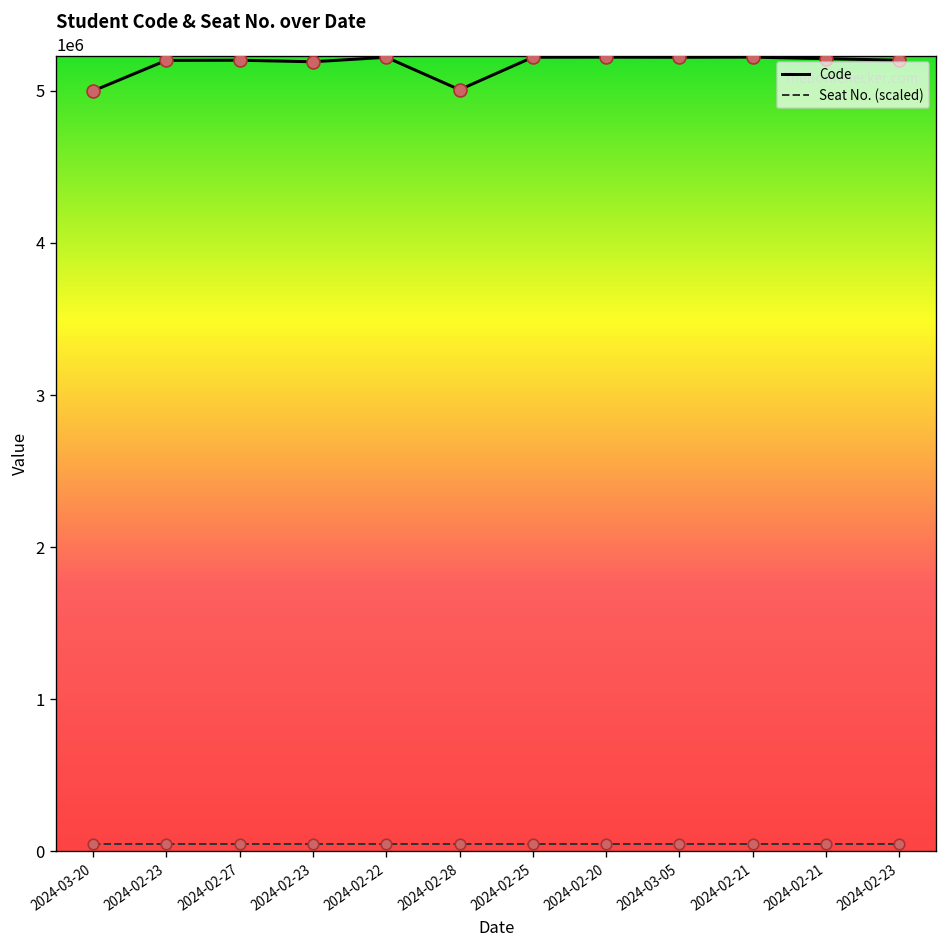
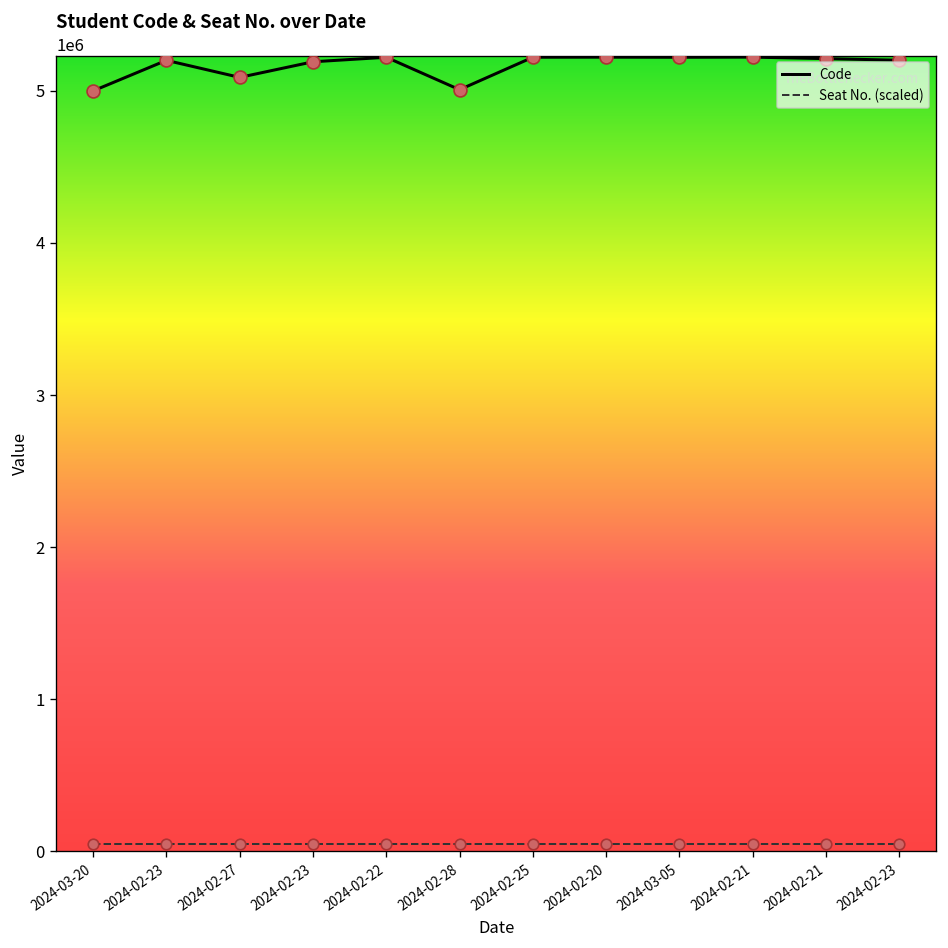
  {
    "Code": {
      "2024-03-20": 5000000,
-     "2024-02-27": 5200000,
+     "2024-02-27": 5090000,
      "2024-02-22": 5220000,
      "2024-02-28": 5010000,
      "2024-02-25": 5220000,
      "2024-02-20": 5220000,
      "2024-03-05": 5220000
    },
    "Seat No. (scaled)": {
      "2024-03-20": 50000,
      "2024-02-27": 50000,
      "2024-02-22": 50000,
      "2024-02-28": 50000,
      "2024-02-25": 50000,
      "2024-02-20": 50000,
      "2024-03-05": 50000
    }
  }
